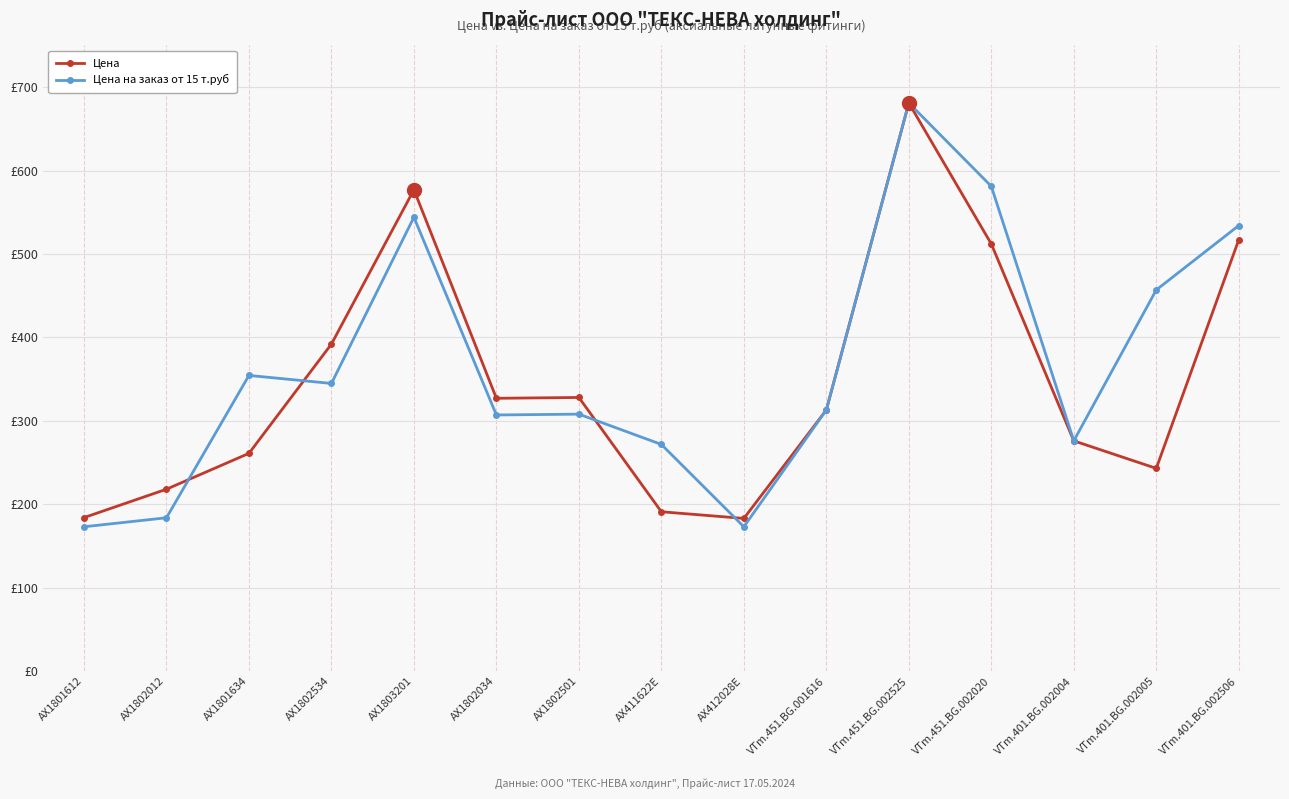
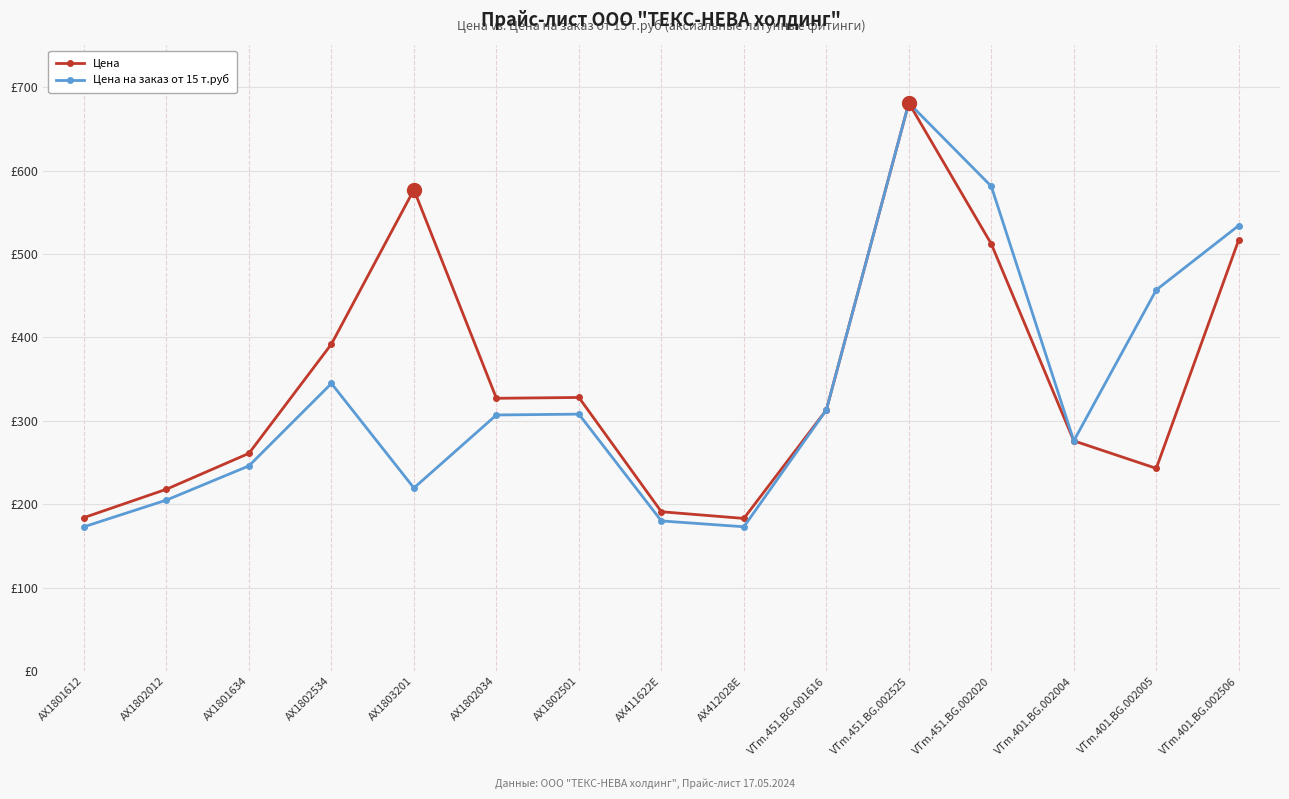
  {
    "Цена на заказ от 15 т.руб": {
      "AX1801612": "£170",
-     "AX1802012": "£180",
-     "AX1801634": "£350",
+     "AX1802012": "£210",
+     "AX1801634": "£250",
      "AX1802534": "£340",
-     "AX1803201": "£540",
+     "AX1803201": "£220",
      "AX1802034": "£310",
      "AX1802501": "£310",
-     "AX411622E": "£270",
+     "AX411622E": "£180",
      "AX412028E": "£170",
      "VTm.451.BG.002020": "£580",
      "VTm.401.BG.002005": "£460",
      "VTm.401.BG.002506": "£530"
    }
  }
